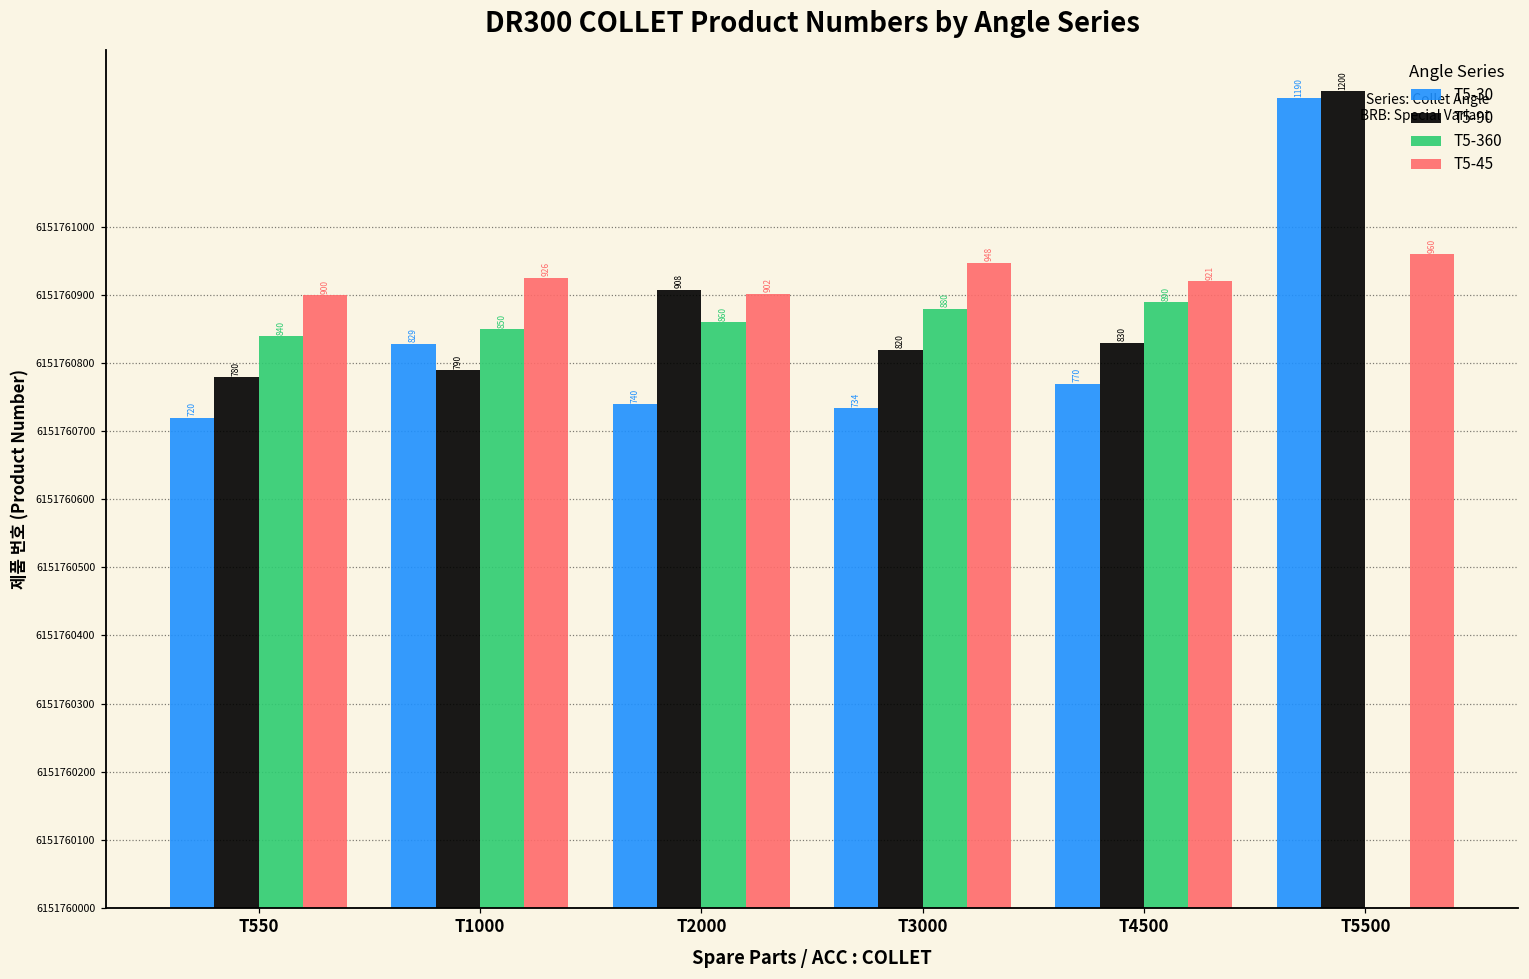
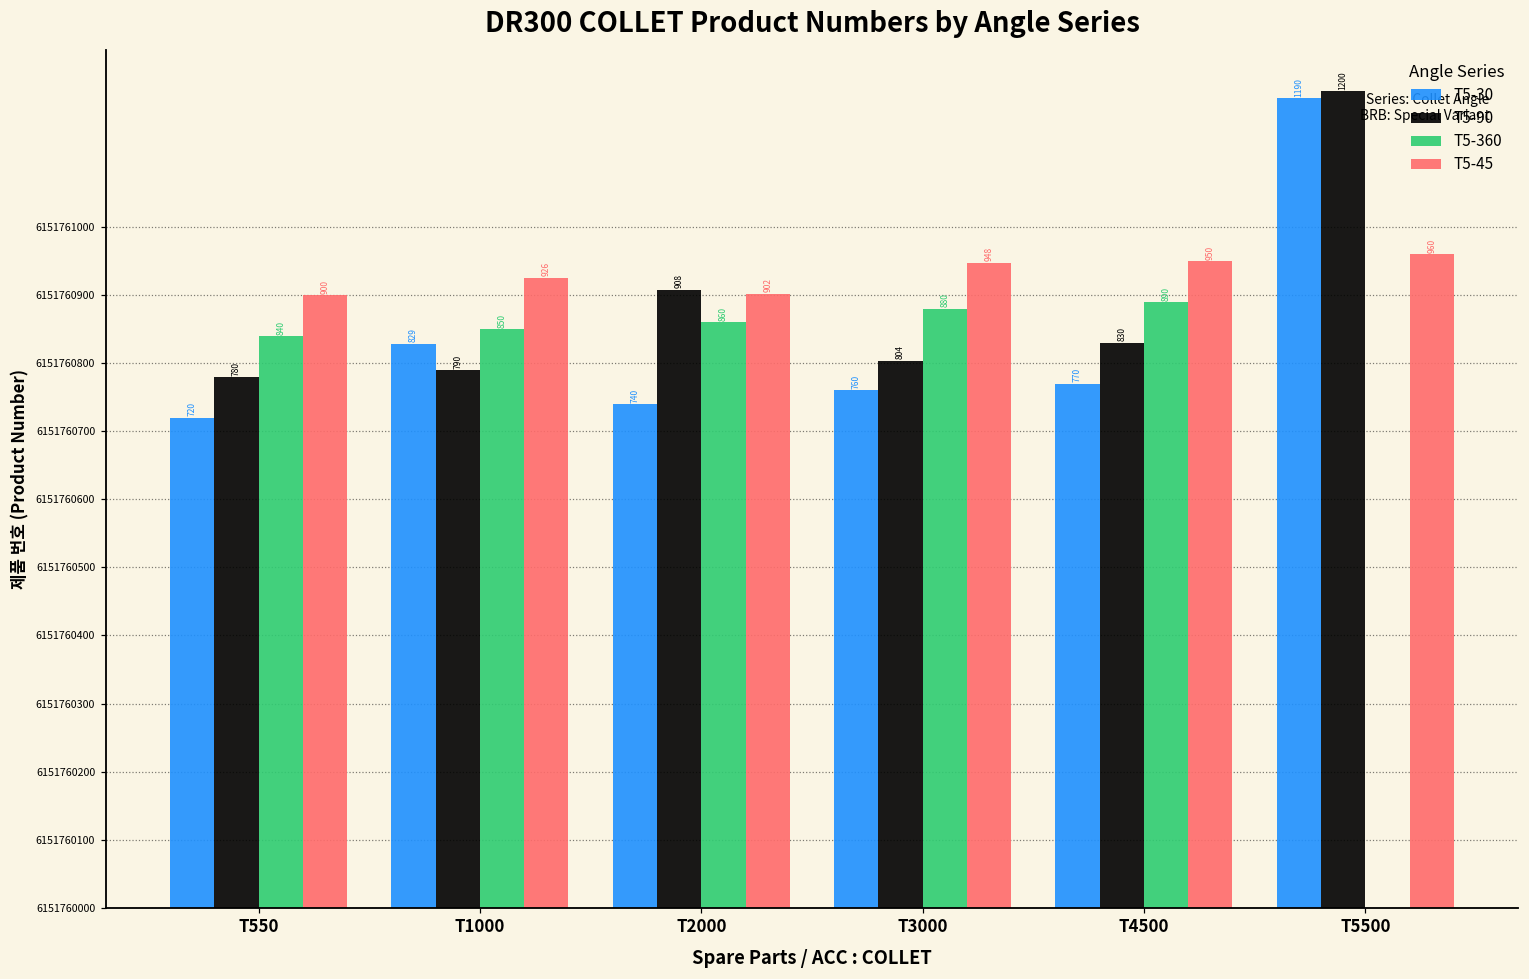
  {
    "T5-30": {
      "T550": 720,
      "T1000": 829,
      "T2000": 740,
-     "T3000": 734,
+     "T3000": 760,
      "T4500": 770,
      "T5500": 1190
    },
    "T5-90": {
      "T550": 780,
      "T1000": 790,
      "T2000": 908,
-     "T3000": 820,
+     "T3000": 804,
      "T4500": 830,
      "T5500": 1200
    },
    "T5-360": {
      "T550": 840,
      "T1000": 850,
      "T2000": 860,
      "T3000": 880,
      "T4500": 890
    },
    "T5-45": {
      "T550": 900,
      "T1000": 926,
      "T2000": 902,
      "T3000": 948,
-     "T4500": 921,
+     "T4500": 950,
      "T5500": 960
    }
  }
